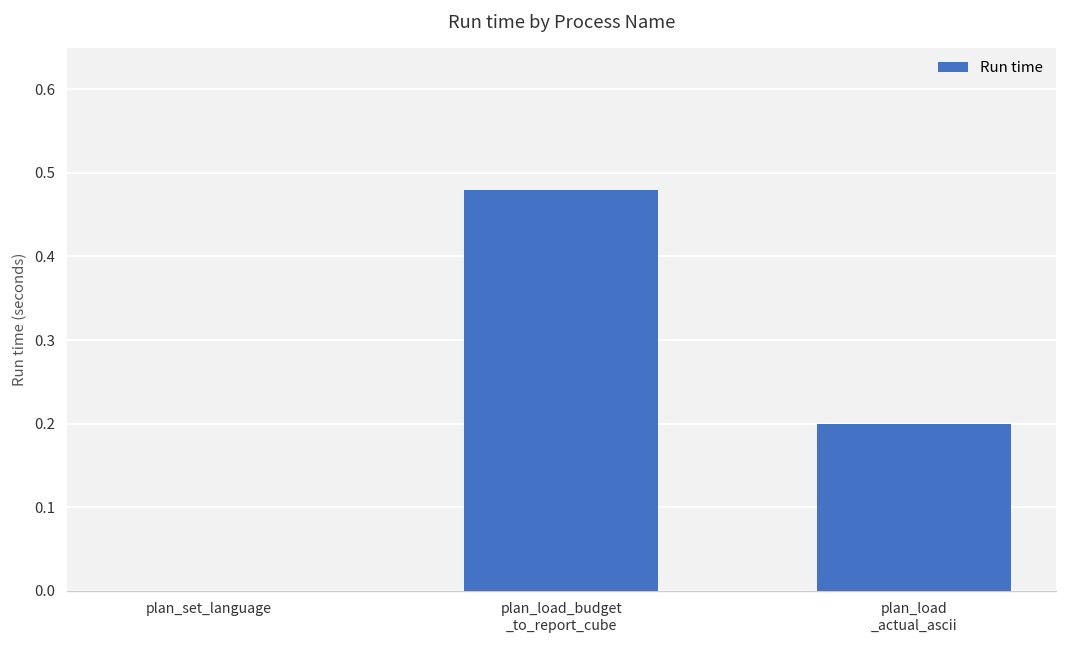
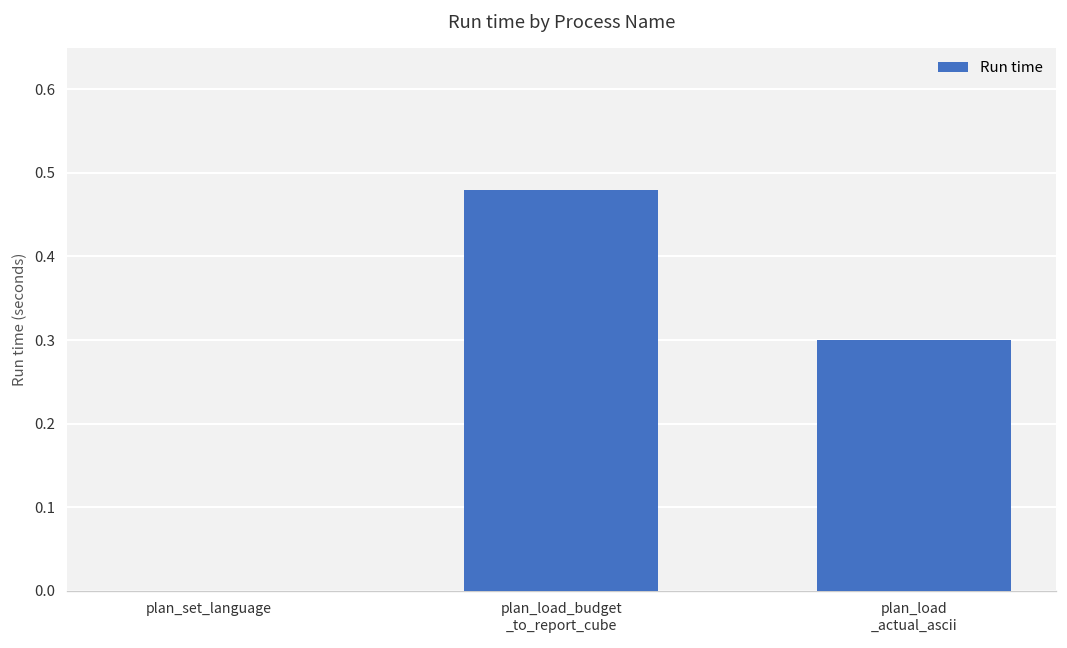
  {
    "plan_set_language": 0.0,
    "plan_load_budget _to_report_cube": 0.48,
-   "plan_load _actual_ascii": 0.2
+   "plan_load _actual_ascii": 0.3
  }
